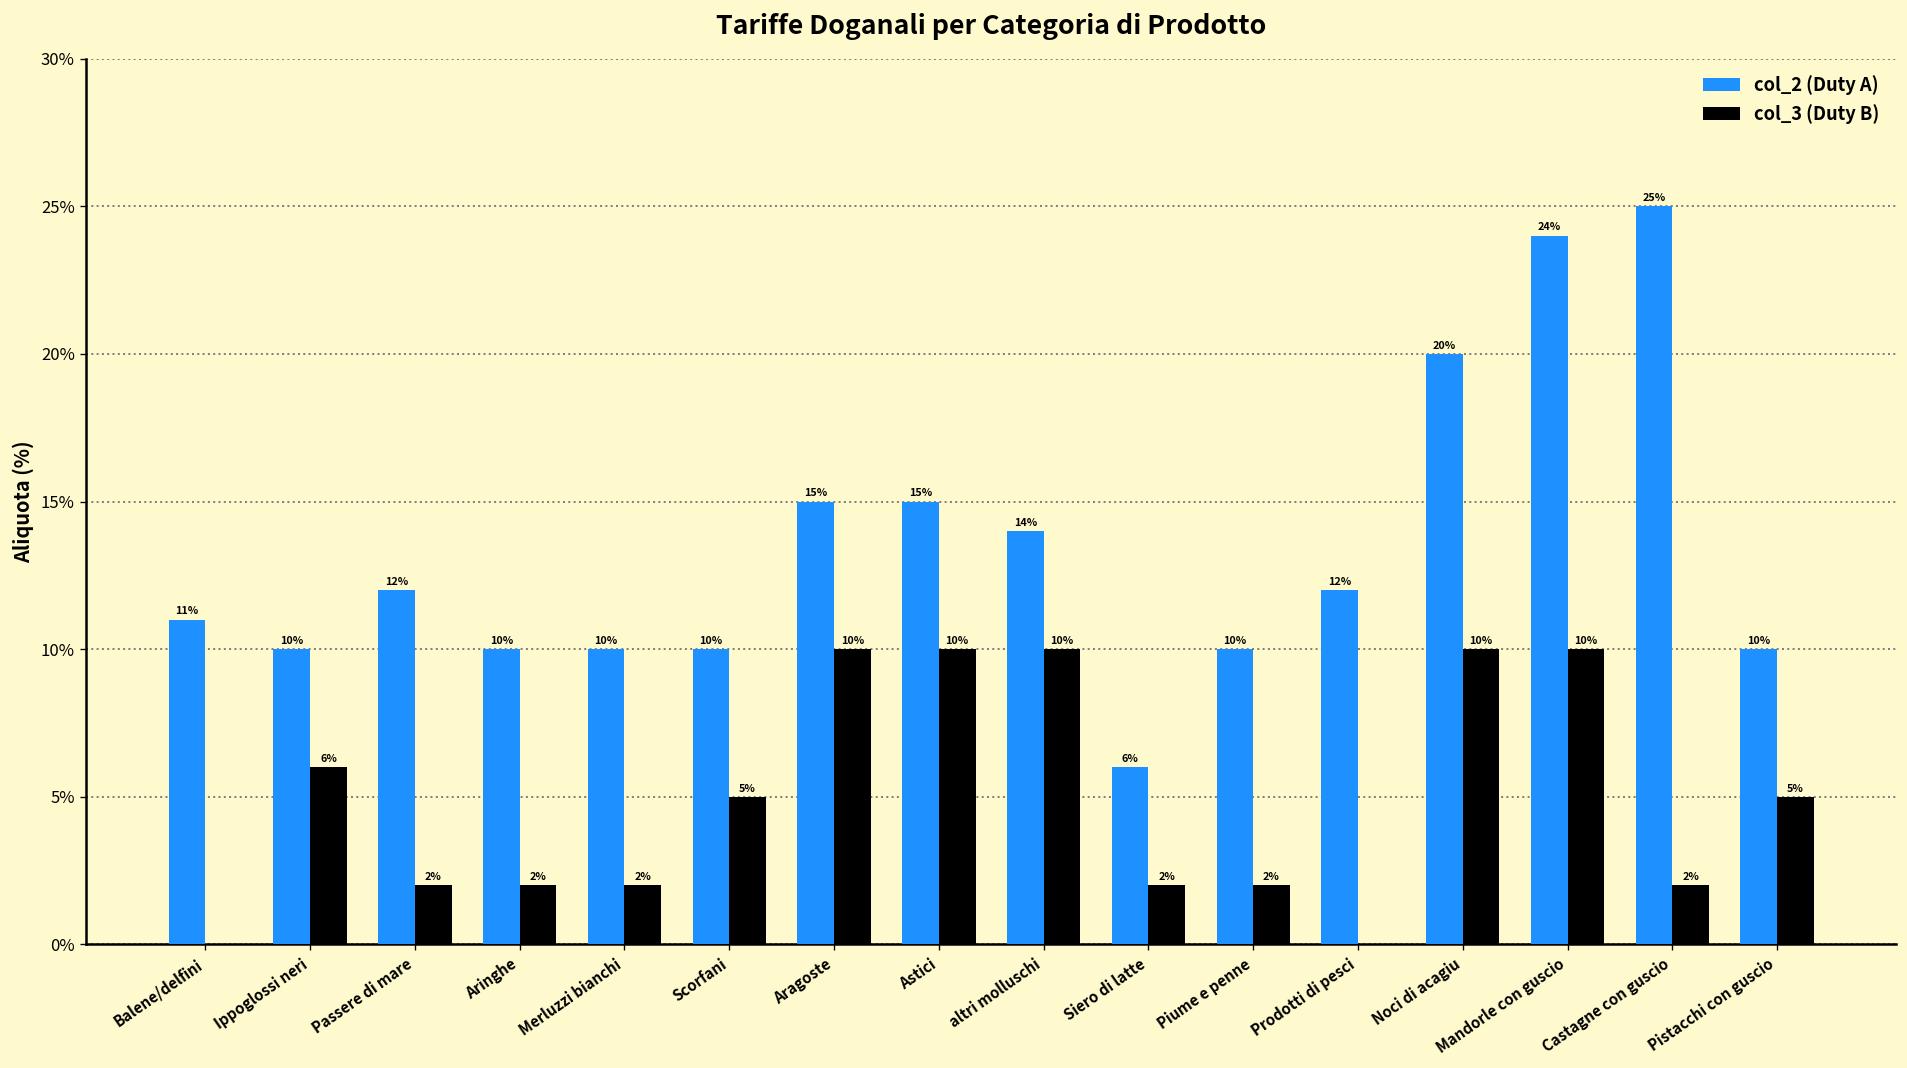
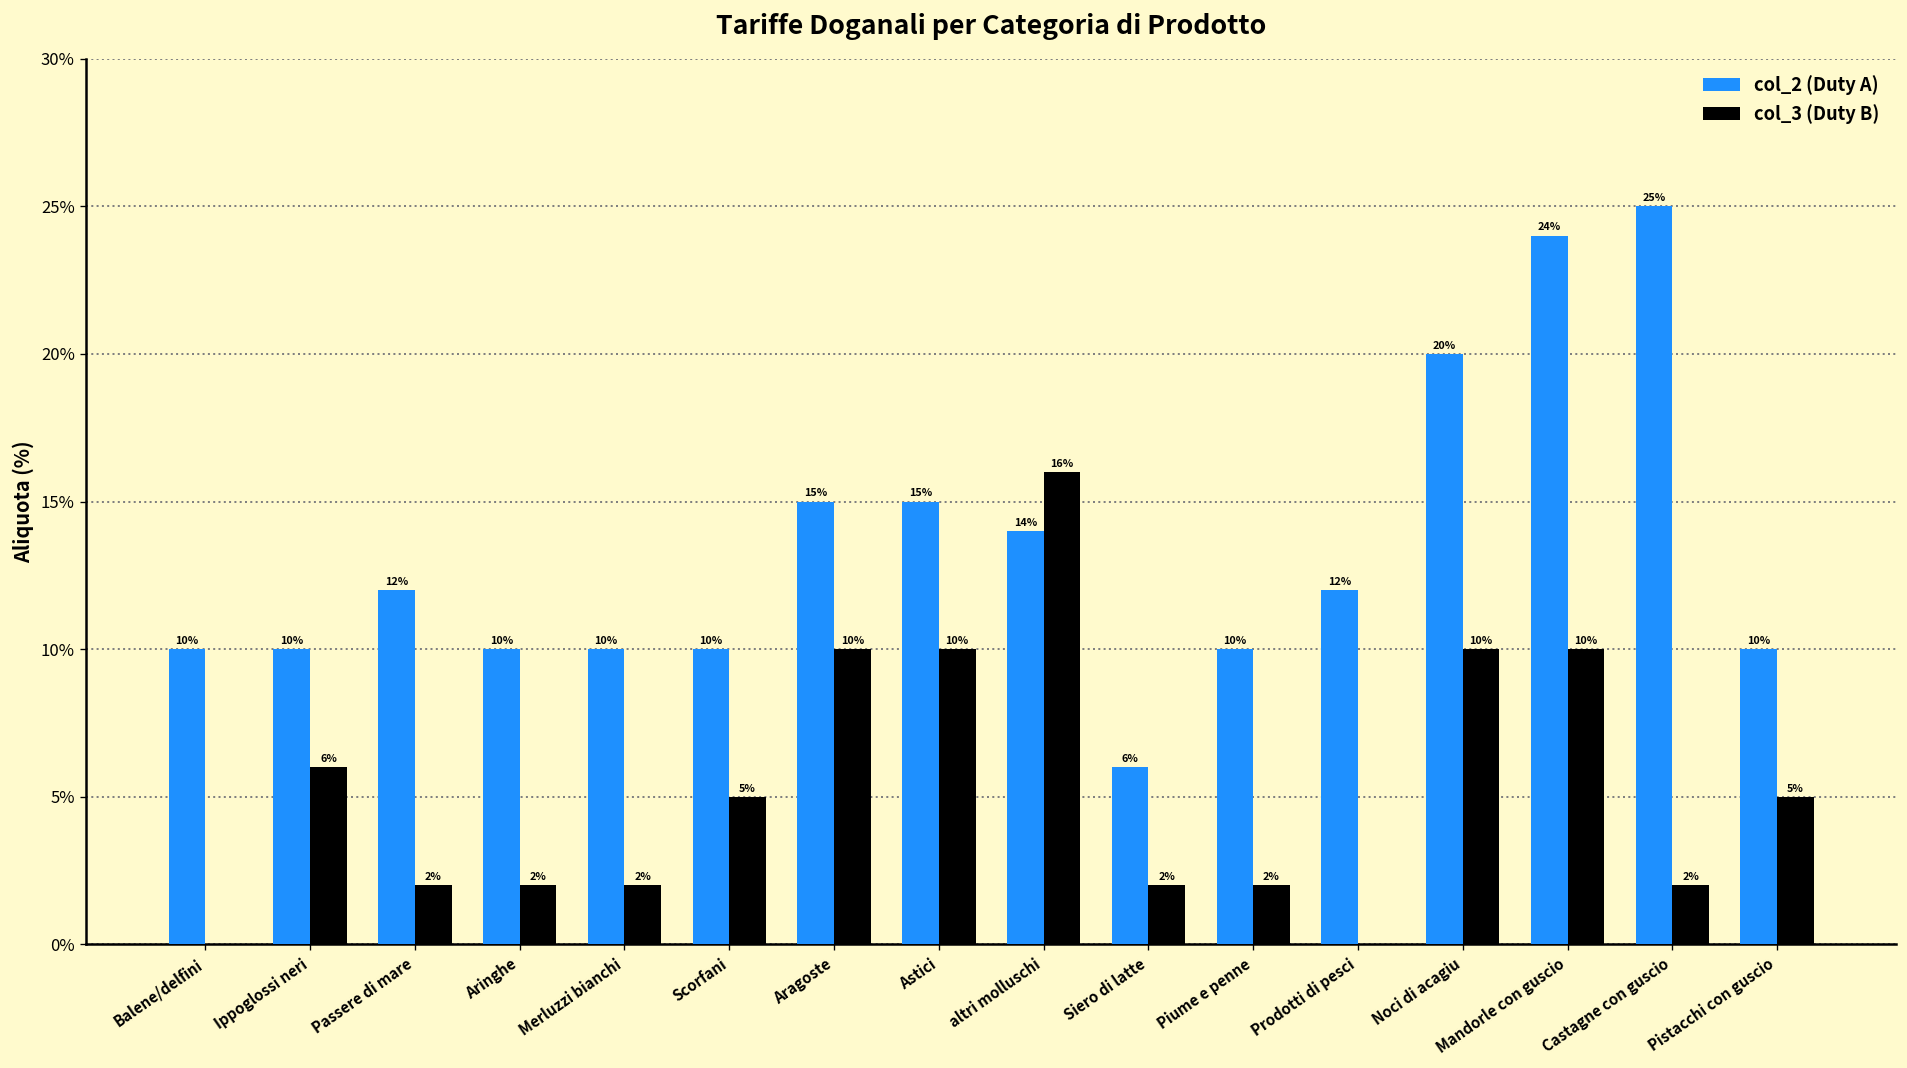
  {
    "col_2 (Duty A)": {
-     "Balene/delfini": "11%",
+     "Balene/delfini": "10%",
      "Ippoglossi neri": "10%",
      "Passere di mare": "12%",
      "Aringhe": "10%",
      "Merluzzi bianchi": "10%",
      "Scorfani": "10%",
      "Aragoste": "15%",
      "Astici": "15%",
      "altri molluschi": "14%",
      "Siero di latte": "6%",
      "Piume e penne": "10%",
      "Prodotti di pesci": "12%",
      "Noci di acagiu": "20%",
      "Mandorle con guscio": "24%",
      "Castagne con guscio": "25%",
      "Pistacchi con guscio": "10%"
    },
    "col_3 (Duty B)": {
      "Ippoglossi neri": "6%",
      "Passere di mare": "2%",
      "Aringhe": "2%",
      "Merluzzi bianchi": "2%",
      "Scorfani": "5%",
      "Aragoste": "10%",
      "Astici": "10%",
-     "altri molluschi": "10%",
+     "altri molluschi": "16%",
      "Siero di latte": "2%",
      "Piume e penne": "2%",
      "Noci di acagiu": "10%",
      "Mandorle con guscio": "10%",
      "Castagne con guscio": "2%",
      "Pistacchi con guscio": "5%"
    }
  }
